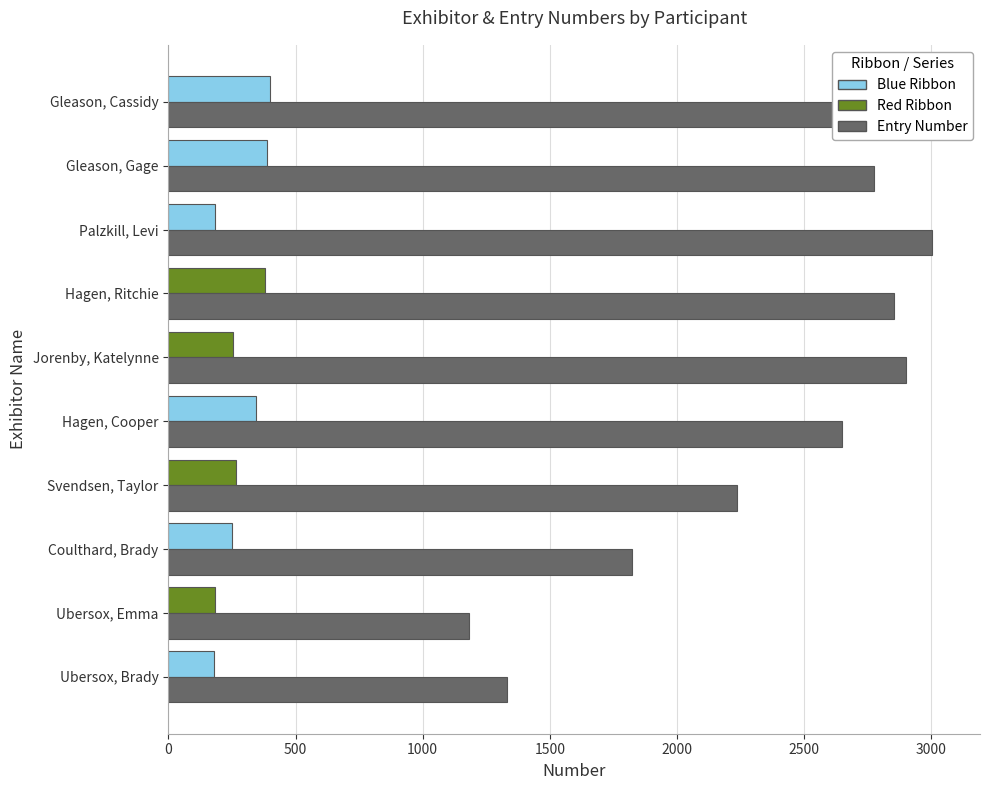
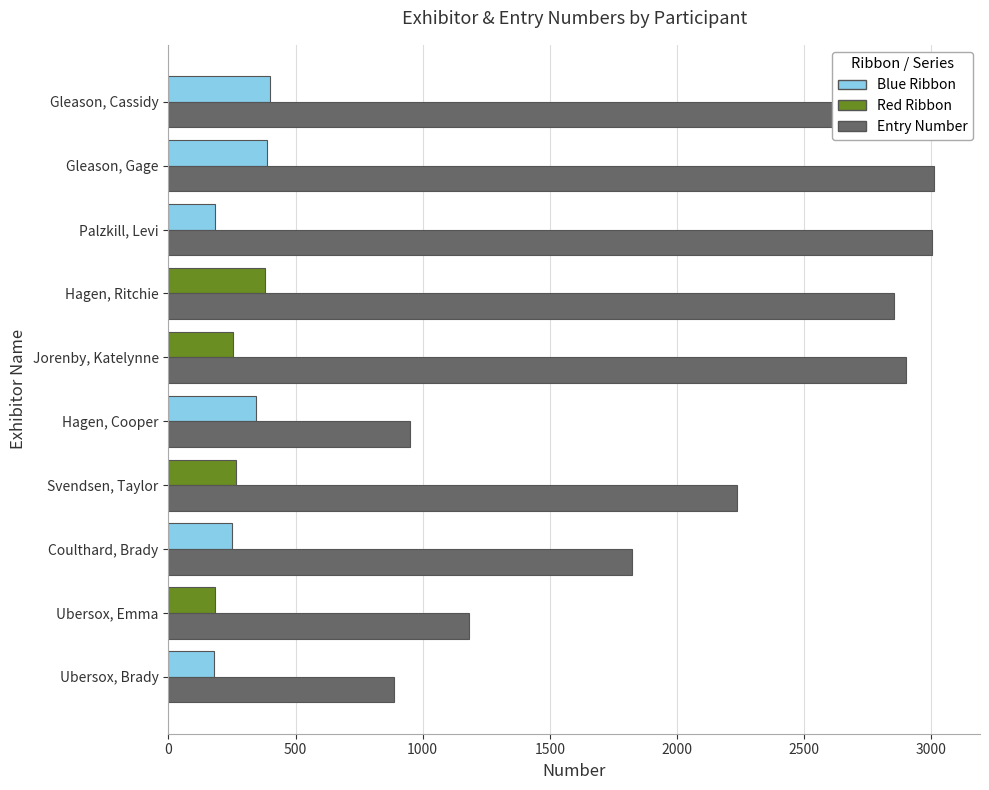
  {
    "Entry Number": {
-     "Gleason, Gage": 2780,
+     "Gleason, Gage": 3010,
      "Palzkill, Levi": 3000,
      "Hagen, Ritchie": 2850,
      "Jorenby, Katelynne": 2900,
-     "Hagen, Cooper": 2650,
+     "Hagen, Cooper": 950,
      "Svendsen, Taylor": 2240,
      "Coulthard, Brady": 1820,
      "Ubersox, Emma": 1180,
-     "Ubersox, Brady": 1330
+     "Ubersox, Brady": 890
    }
  }
